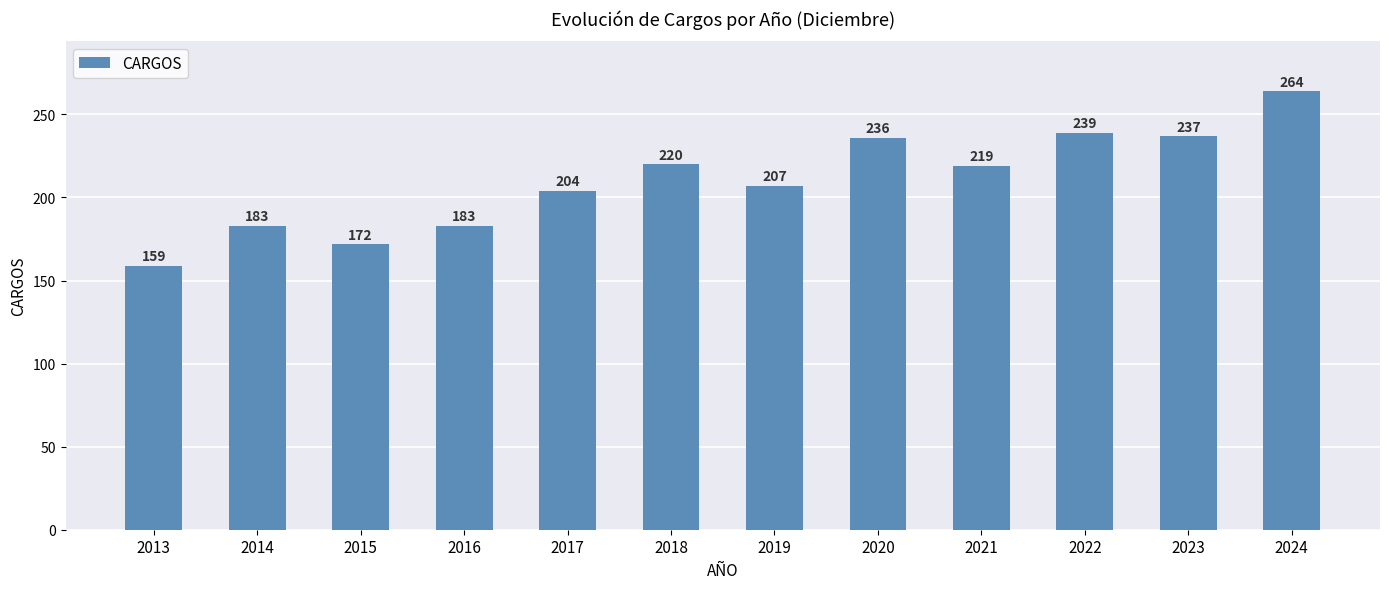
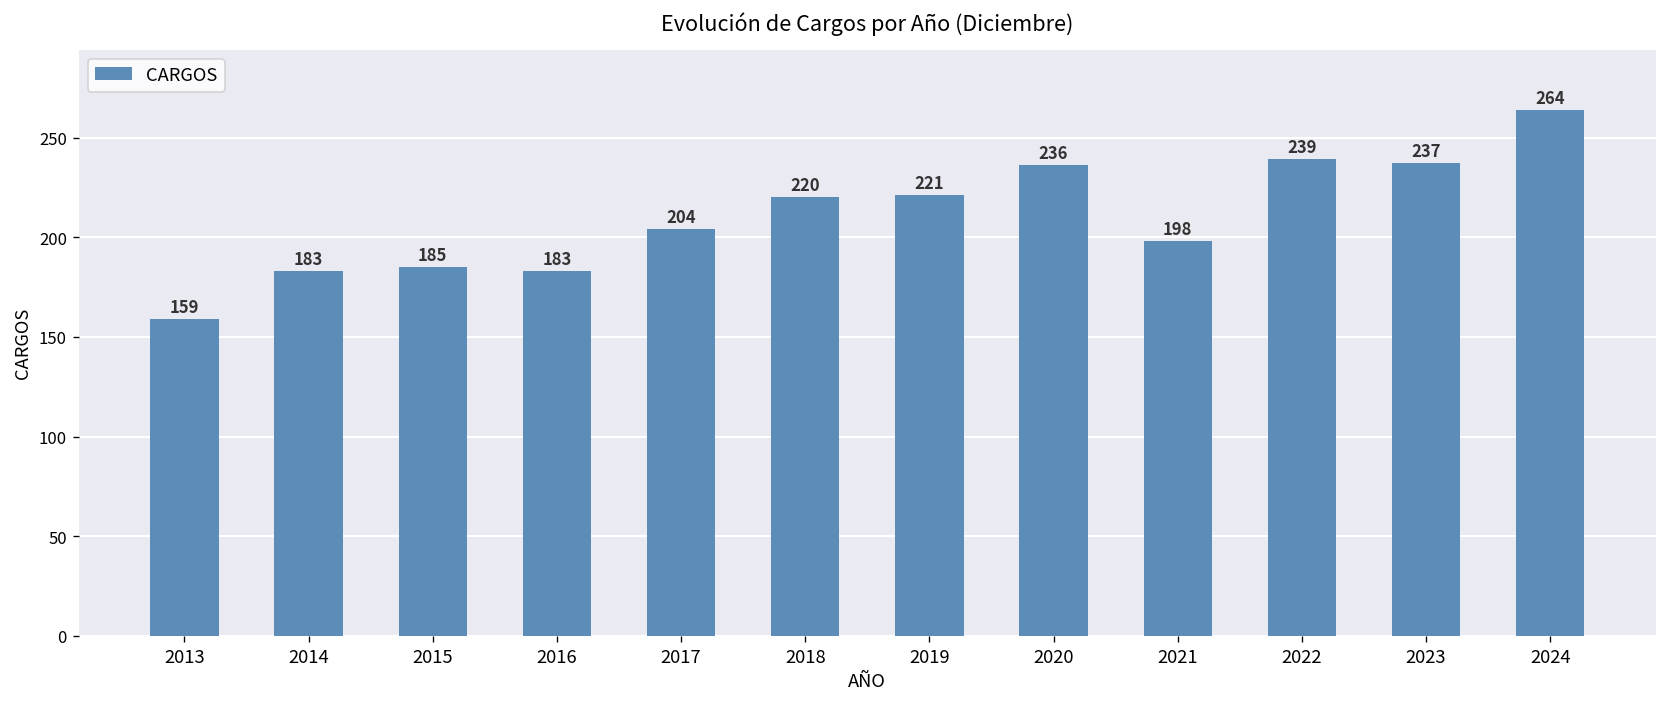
  {
    "2013": 159,
    "2014": 183,
-   "2015": 172,
+   "2015": 185,
    "2016": 183,
    "2017": 204,
    "2018": 220,
-   "2019": 207,
+   "2019": 221,
    "2020": 236,
-   "2021": 219,
+   "2021": 198,
    "2022": 239,
    "2023": 237,
    "2024": 264
  }
